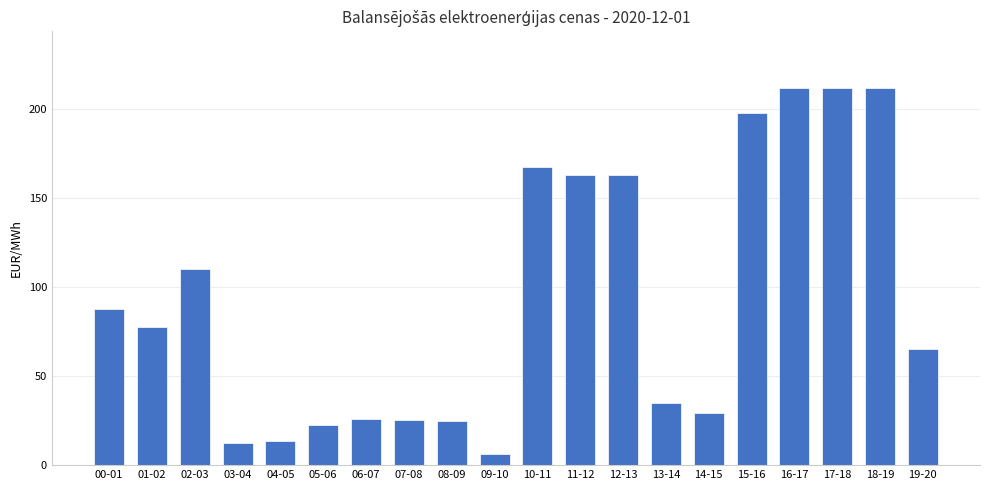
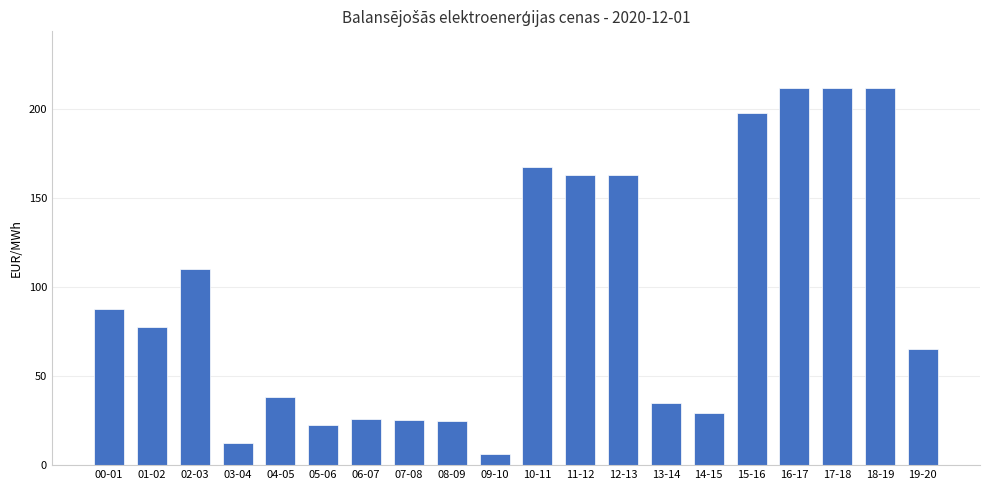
  {
    "00-01": 88,
    "01-02": 78,
    "02-03": 110,
    "03-04": 12,
-   "04-05": 14,
+   "04-05": 38,
    "05-06": 23,
    "06-07": 26,
    "07-08": 25,
    "08-09": 25,
    "09-10": 6,
    "10-11": 168,
    "11-12": 163,
    "12-13": 163,
    "13-14": 35,
    "14-15": 29,
    "15-16": 198,
    "16-17": 212,
    "17-18": 212,
    "18-19": 212,
    "19-20": 65
  }
